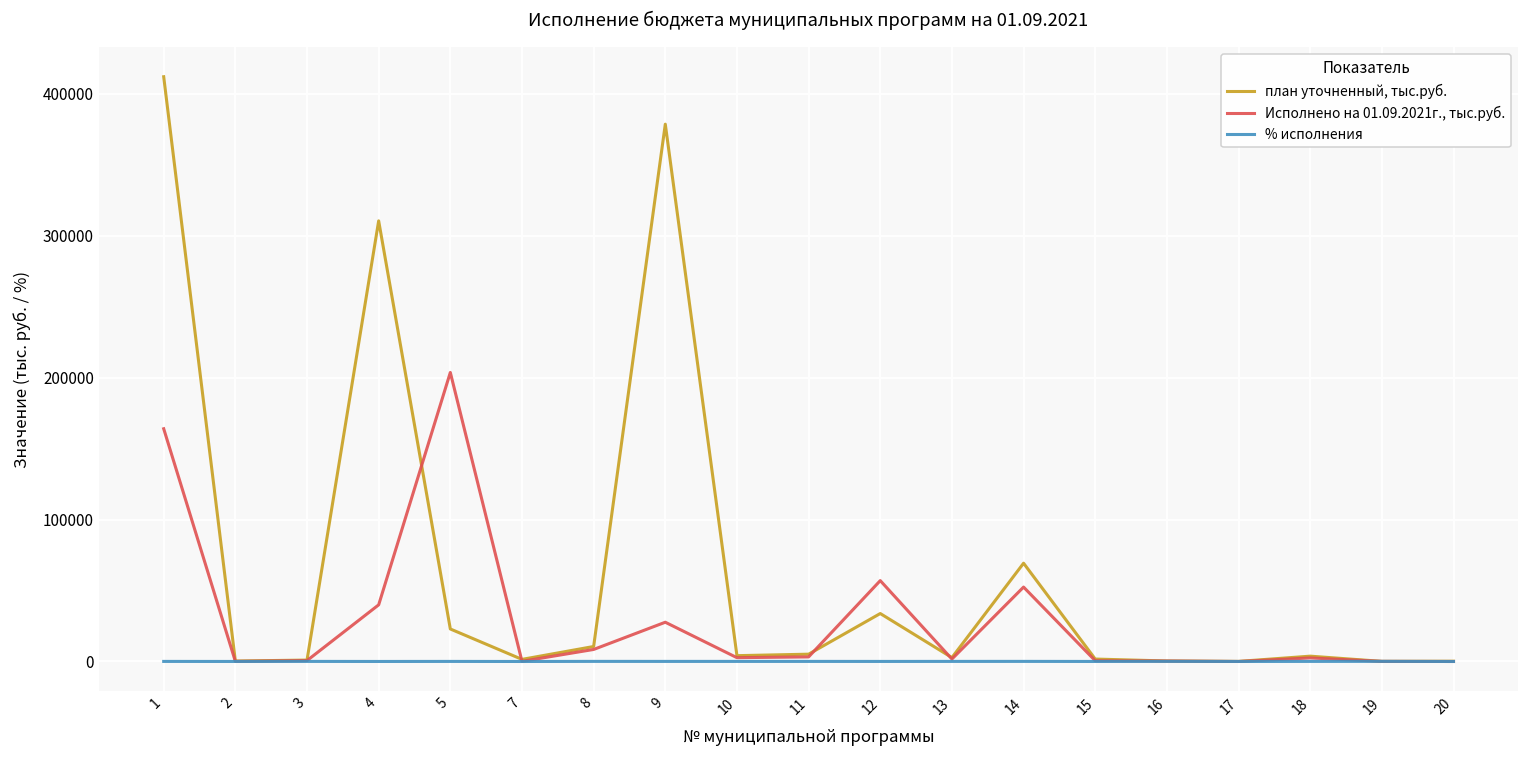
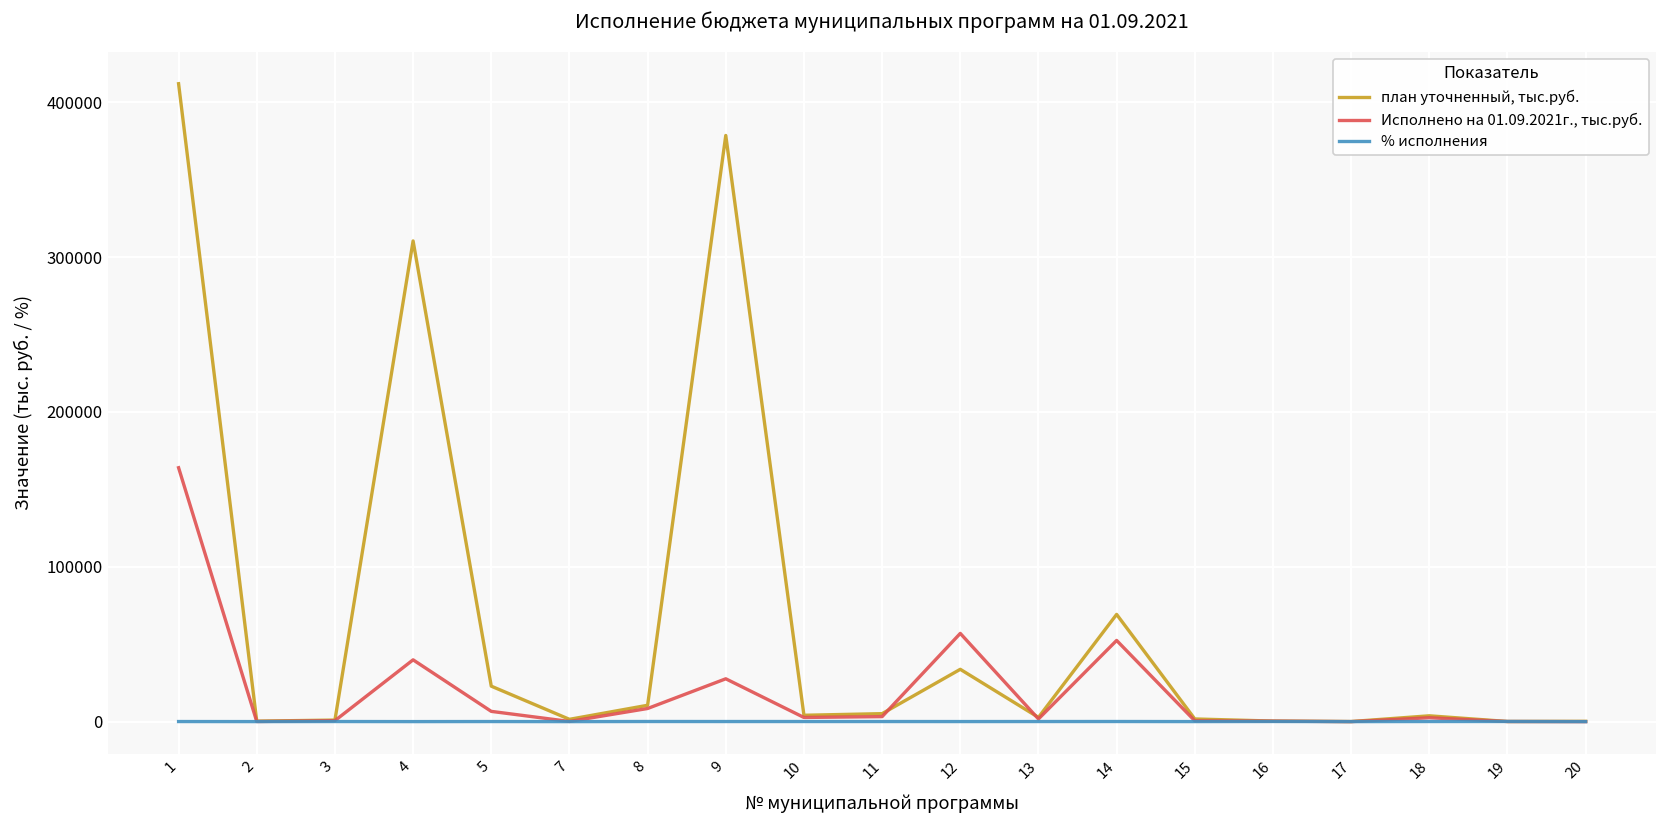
  {
    "план уточненный, тыс.руб.": {
      "1": 412000,
      "4": 310000,
      "5": 23000,
      "8": 11000,
      "9": 379000,
      "12": 34000,
      "14": 69000
    },
    "Исполнено на 01.09.2021г., тыс.руб.": {
      "1": 164000,
      "4": 40000,
-     "5": 204000,
+     "5": 7000,
      "8": 8000,
      "9": 28000,
      "12": 57000,
      "14": 52000
    },
    "% исполнения": {
      "1": 0,
      "4": 0,
      "5": 0,
      "8": 0,
      "9": 0,
      "10": 0,
      "11": 0,
      "12": 0,
      "14": 0,
      "18": 0
    }
  }
